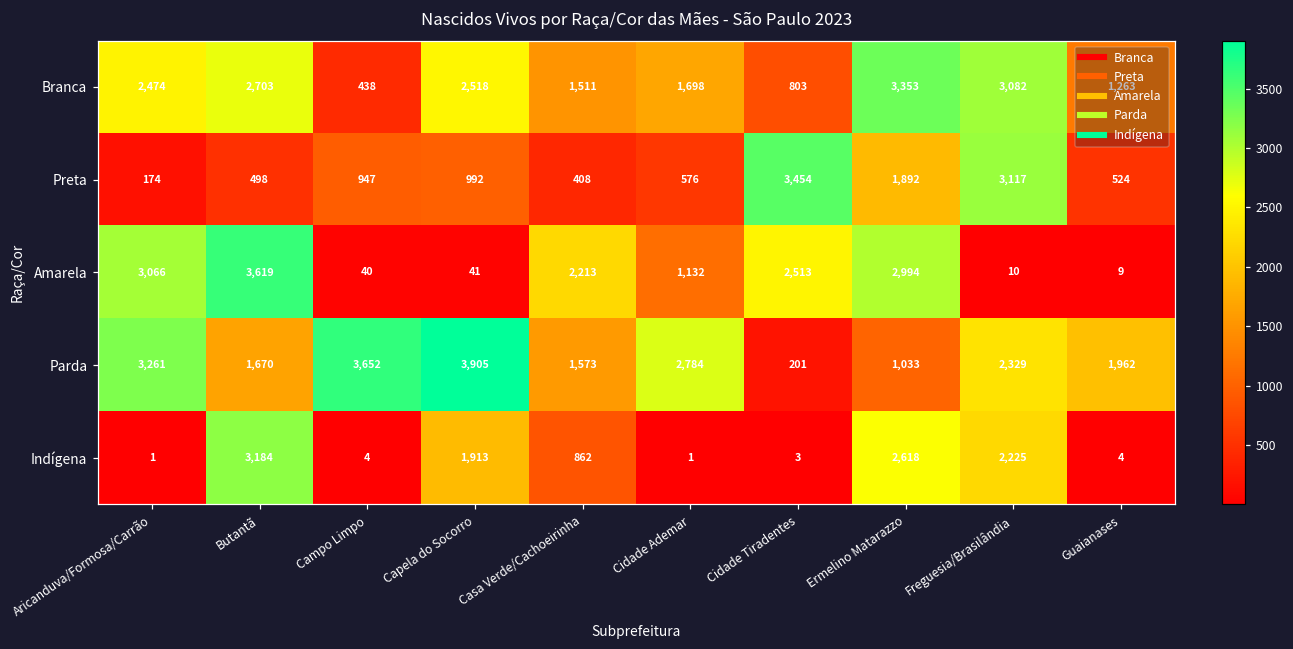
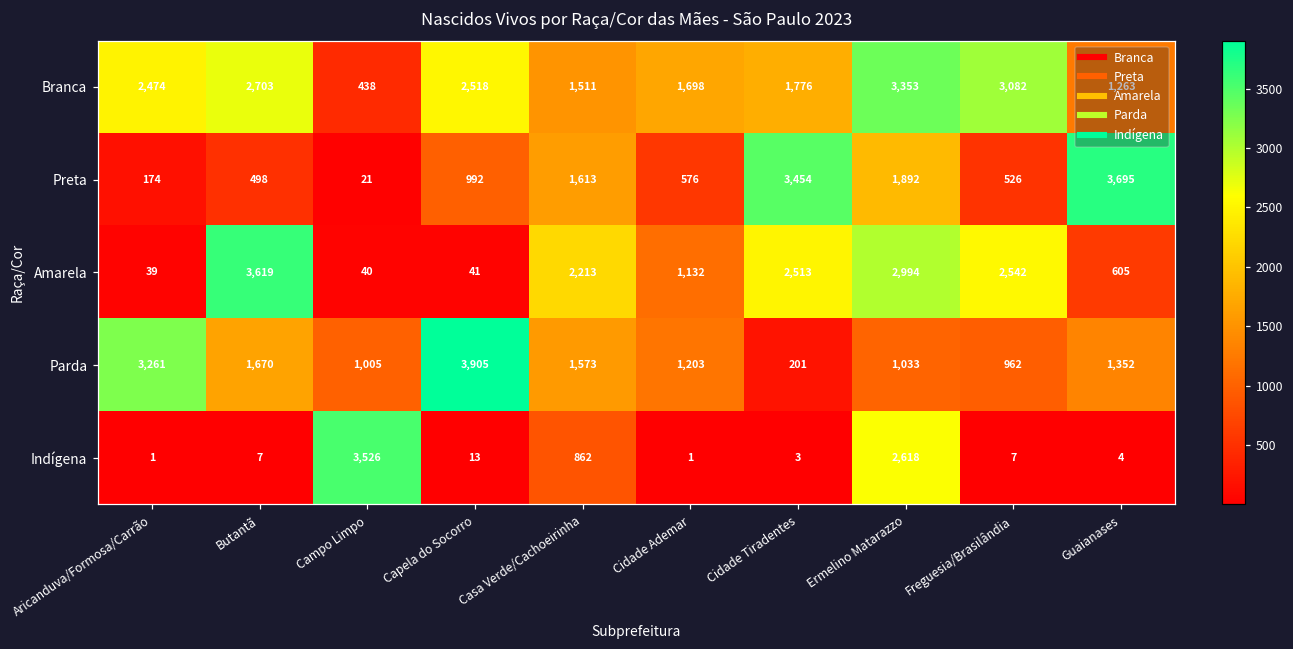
  {
    "Branca": {
      "Aricanduva/Formosa/Carrão": "2,474",
      "Butantã": "2,703",
      "Campo Limpo": "438",
      "Capela do Socorro": "2,518",
      "Casa Verde/Cachoeirinha": "1,511",
      "Cidade Ademar": "1,698",
-     "Cidade Tiradentes": "803",
+     "Cidade Tiradentes": "1,776",
      "Ermelino Matarazzo": "3,353",
      "Freguesia/Brasilândia": "3,082"
    },
    "Preta": {
      "Aricanduva/Formosa/Carrão": "174",
      "Butantã": "498",
-     "Campo Limpo": "947",
+     "Campo Limpo": "21",
      "Capela do Socorro": "992",
-     "Casa Verde/Cachoeirinha": "408",
+     "Casa Verde/Cachoeirinha": "1,613",
      "Cidade Ademar": "576",
      "Cidade Tiradentes": "3,454",
      "Ermelino Matarazzo": "1,892",
-     "Freguesia/Brasilândia": "3,117",
-     "Guaianases": "524"
+     "Freguesia/Brasilândia": "526",
+     "Guaianases": "3,695"
    },
    "Amarela": {
-     "Aricanduva/Formosa/Carrão": "3,066",
+     "Aricanduva/Formosa/Carrão": "39",
      "Butantã": "3,619",
      "Campo Limpo": "40",
      "Capela do Socorro": "41",
      "Casa Verde/Cachoeirinha": "2,213",
      "Cidade Ademar": "1,132",
      "Cidade Tiradentes": "2,513",
      "Ermelino Matarazzo": "2,994",
-     "Freguesia/Brasilândia": "10",
-     "Guaianases": "9"
+     "Freguesia/Brasilândia": "2,542",
+     "Guaianases": "605"
    },
    "Parda": {
      "Aricanduva/Formosa/Carrão": "3,261",
      "Butantã": "1,670",
-     "Campo Limpo": "3,652",
+     "Campo Limpo": "1,005",
      "Capela do Socorro": "3,905",
      "Casa Verde/Cachoeirinha": "1,573",
-     "Cidade Ademar": "2,784",
+     "Cidade Ademar": "1,203",
      "Cidade Tiradentes": "201",
      "Ermelino Matarazzo": "1,033",
-     "Freguesia/Brasilândia": "2,329",
-     "Guaianases": "1,962"
+     "Freguesia/Brasilândia": "962",
+     "Guaianases": "1,352"
    },
    "Indígena": {
      "Aricanduva/Formosa/Carrão": "1",
-     "Butantã": "3,184",
-     "Campo Limpo": "4",
-     "Capela do Socorro": "1,913",
+     "Butantã": "7",
+     "Campo Limpo": "3,526",
+     "Capela do Socorro": "13",
      "Casa Verde/Cachoeirinha": "862",
      "Cidade Ademar": "1",
      "Cidade Tiradentes": "3",
      "Ermelino Matarazzo": "2,618",
-     "Freguesia/Brasilândia": "2,225",
+     "Freguesia/Brasilândia": "7",
      "Guaianases": "4"
    }
  }
